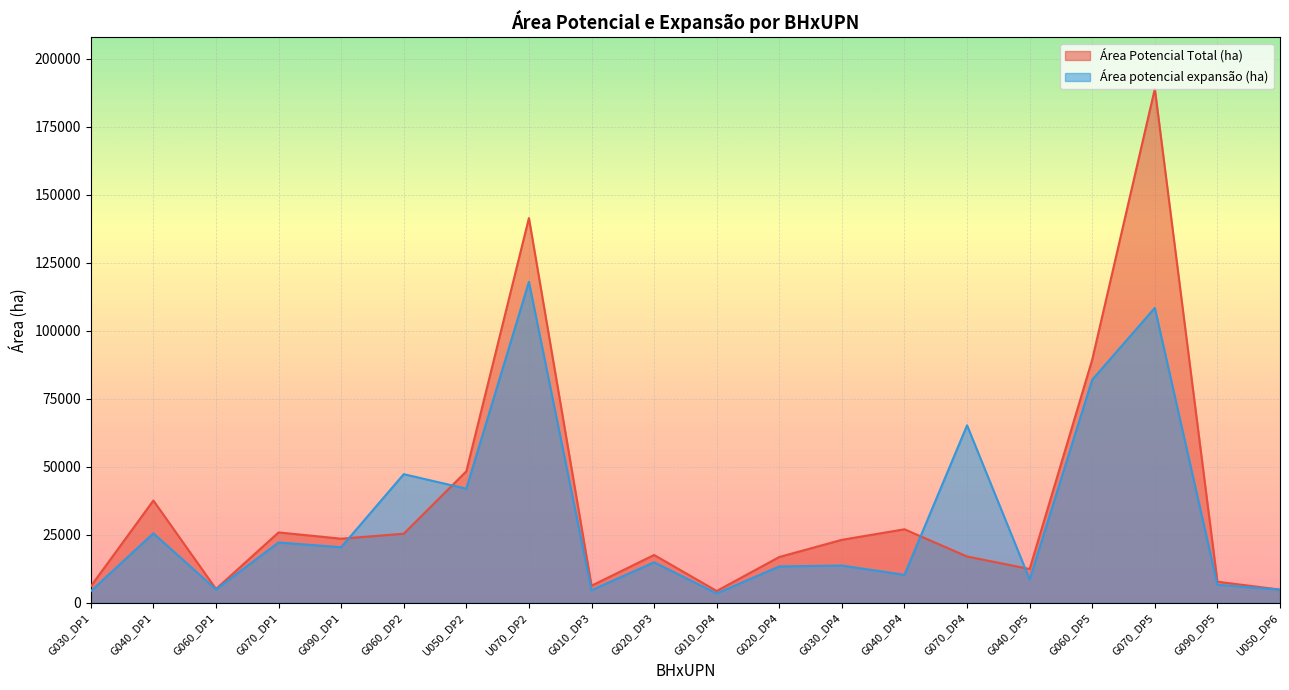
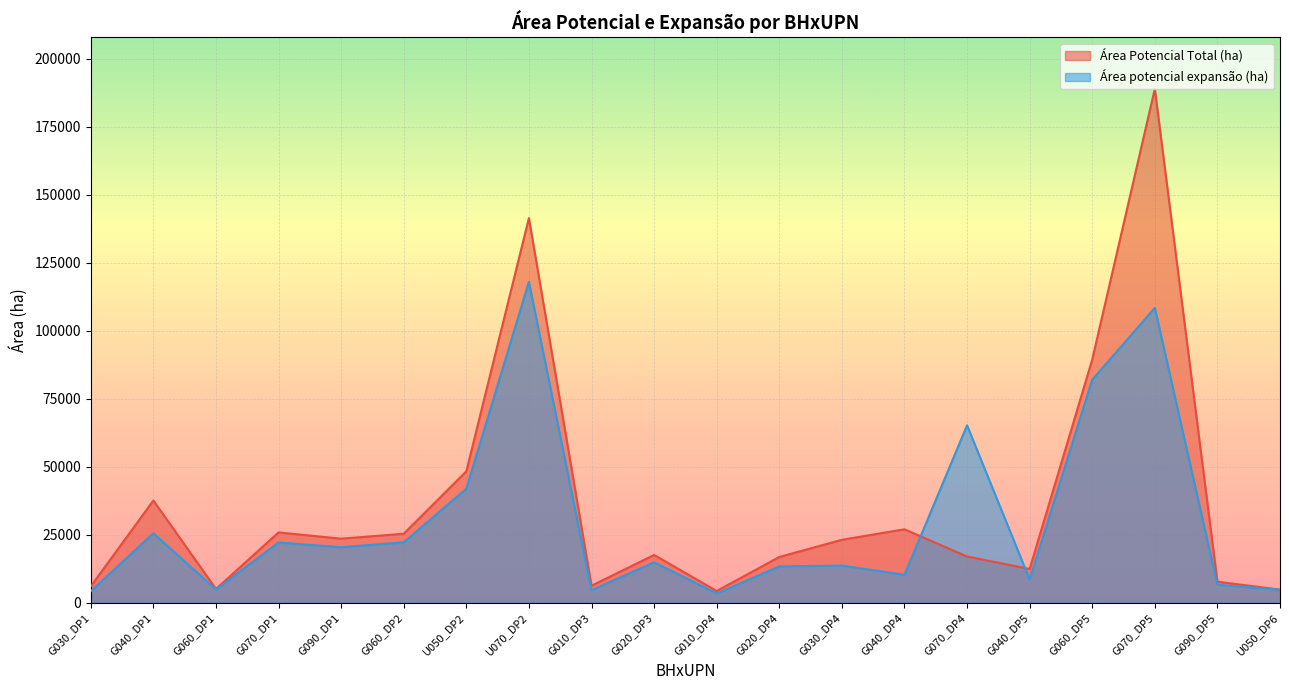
  {
    "Área Potencial Total (ha)": {
      "G030_DP1": 6000,
      "G040_DP1": 38000,
      "G070_DP1": 26000,
      "G090_DP1": 24000,
      "G060_DP2": 25000,
      "U050_DP2": 48000,
      "U070_DP2": 141000,
      "G010_DP3": 6000,
      "G020_DP3": 18000,
      "G020_DP4": 17000,
      "G030_DP4": 23000,
      "G040_DP4": 27000,
      "G070_DP4": 17000,
      "G040_DP5": 12000,
      "G060_DP5": 89000,
      "G090_DP5": 8000
    },
    "Área potencial expansão (ha)": {
      "G030_DP1": 4000,
      "G040_DP1": 26000,
      "G070_DP1": 22000,
      "G090_DP1": 20000,
-     "G060_DP2": 47000,
+     "G060_DP2": 22000,
      "U050_DP2": 42000,
      "U070_DP2": 118000,
      "G010_DP3": 5000,
      "G020_DP3": 15000,
      "G020_DP4": 13000,
      "G030_DP4": 14000,
      "G040_DP4": 10000,
      "G070_DP4": 65000,
      "G040_DP5": 9000,
      "G060_DP5": 82000,
      "G070_DP5": 108000,
      "G090_DP5": 7000
    }
  }
